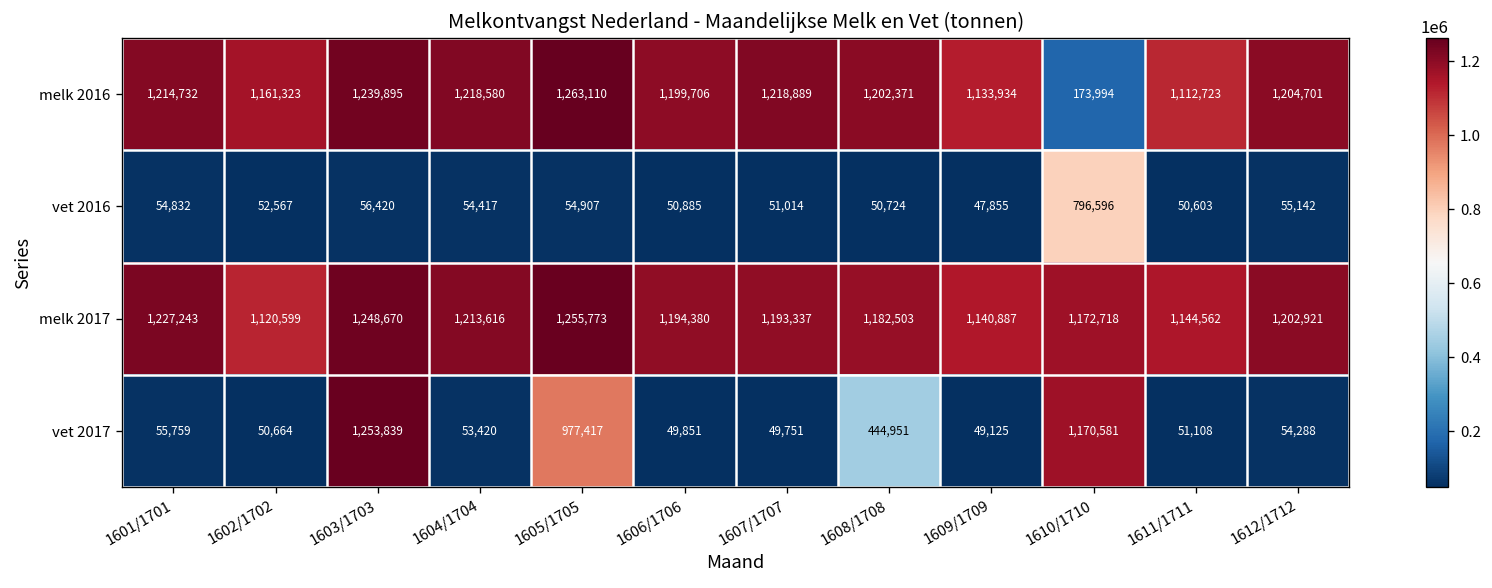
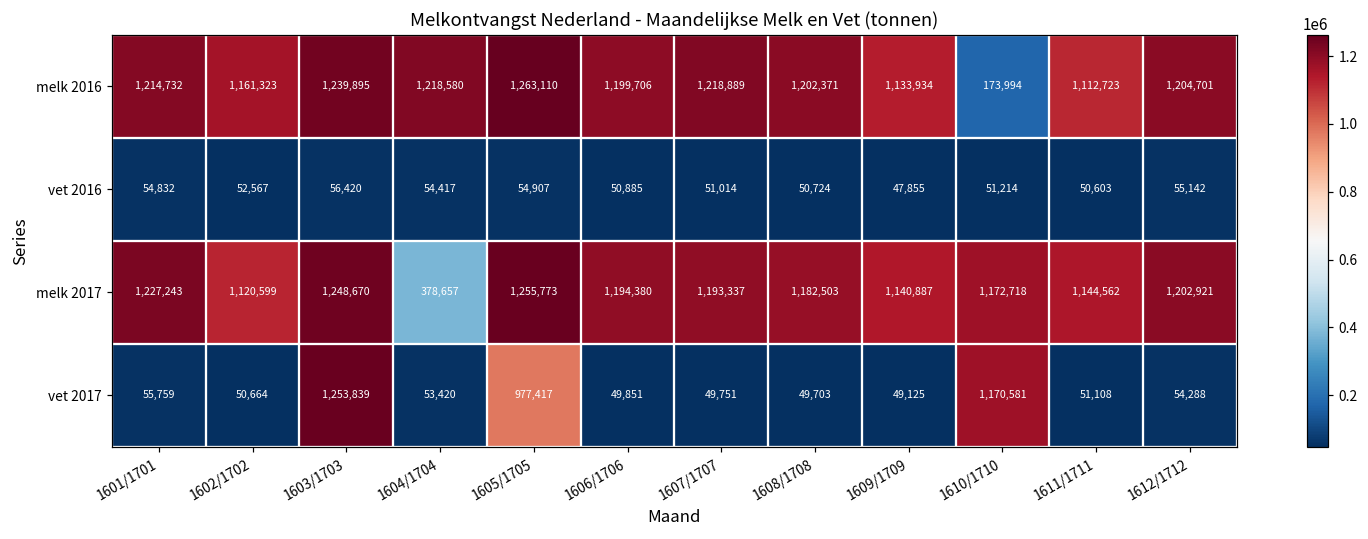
  {
    "melk 2016": {
      "1601/1701": "1,214,732",
      "1602/1702": "1,161,323",
      "1603/1703": "1,239,895",
      "1604/1704": "1,218,580",
      "1605/1705": "1,263,110",
      "1606/1706": "1,199,706",
      "1607/1707": "1,218,889",
      "1608/1708": "1,202,371",
      "1609/1709": "1,133,934",
      "1610/1710": "173,994",
      "1611/1711": "1,112,723",
      "1612/1712": "1,204,701"
    },
    "vet 2016": {
      "1601/1701": "54,832",
      "1602/1702": "52,567",
      "1603/1703": "56,420",
      "1604/1704": "54,417",
      "1605/1705": "54,907",
      "1606/1706": "50,885",
      "1607/1707": "51,014",
      "1608/1708": "50,724",
      "1609/1709": "47,855",
-     "1610/1710": "796,596",
+     "1610/1710": "51,214",
      "1611/1711": "50,603",
      "1612/1712": "55,142"
    },
    "melk 2017": {
      "1601/1701": "1,227,243",
      "1602/1702": "1,120,599",
      "1603/1703": "1,248,670",
-     "1604/1704": "1,213,616",
+     "1604/1704": "378,657",
      "1605/1705": "1,255,773",
      "1606/1706": "1,194,380",
      "1607/1707": "1,193,337",
      "1608/1708": "1,182,503",
      "1609/1709": "1,140,887",
      "1610/1710": "1,172,718",
      "1611/1711": "1,144,562",
      "1612/1712": "1,202,921"
    },
    "vet 2017": {
      "1601/1701": "55,759",
      "1602/1702": "50,664",
      "1603/1703": "1,253,839",
      "1604/1704": "53,420",
      "1605/1705": "977,417",
      "1606/1706": "49,851",
      "1607/1707": "49,751",
-     "1608/1708": "444,951",
+     "1608/1708": "49,703",
      "1609/1709": "49,125",
      "1610/1710": "1,170,581",
      "1611/1711": "51,108",
      "1612/1712": "54,288"
    }
  }
